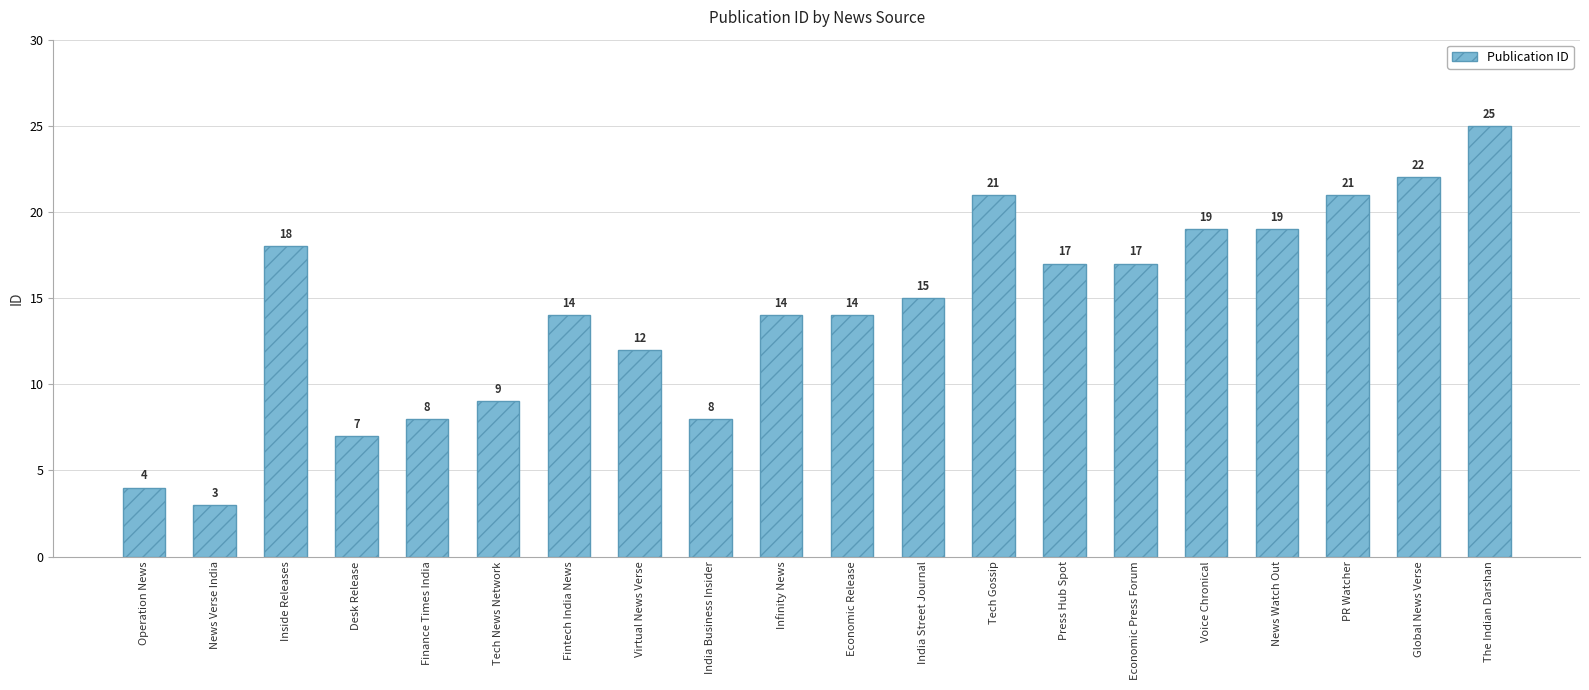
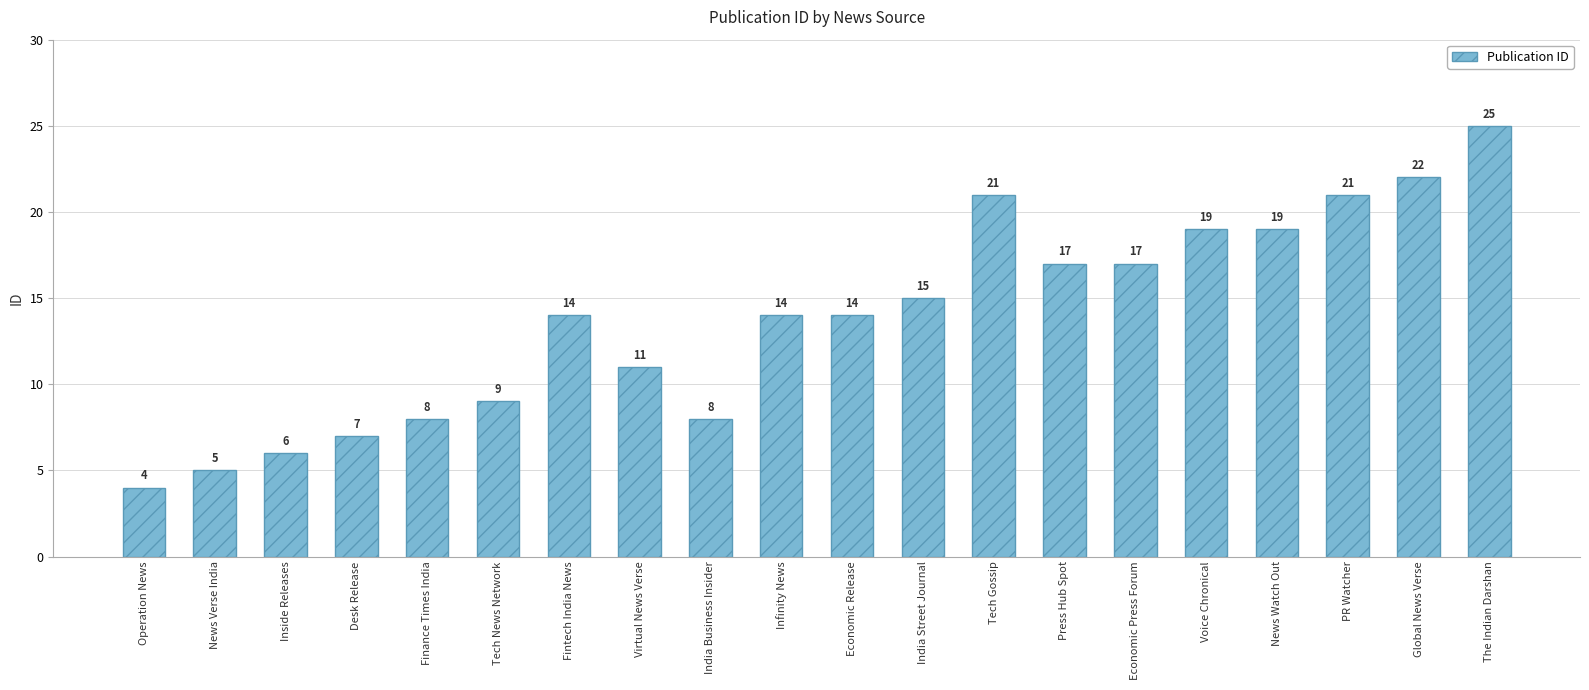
  {
    "Operation News": 4,
-   "News Verse India": 3,
-   "Inside Releases": 18,
+   "News Verse India": 5,
+   "Inside Releases": 6,
    "Desk Release": 7,
    "Finance Times India": 8,
    "Tech News Network": 9,
    "Fintech India News": 14,
-   "Virtual News Verse": 12,
+   "Virtual News Verse": 11,
    "India Business Insider": 8,
    "Infinity News": 14,
    "Economic Release": 14,
    "India Street Journal": 15,
    "Tech Gossip": 21,
    "Press Hub Spot": 17,
    "Economic Press Forum": 17,
    "Voice Chronical": 19,
    "News Watch Out": 19,
    "PR Watcher": 21,
    "Global News Verse": 22,
    "The Indian Darshan": 25
  }
